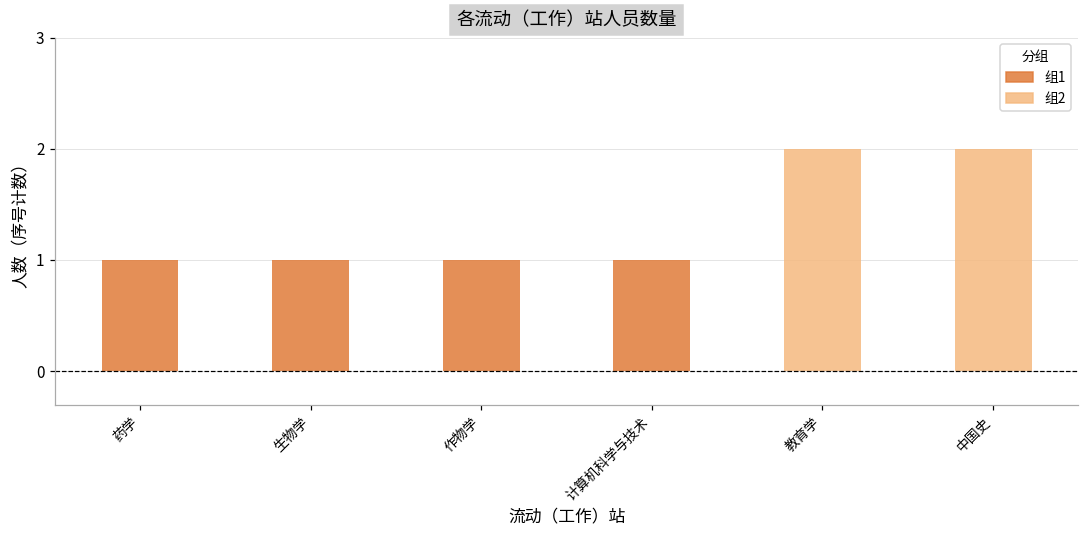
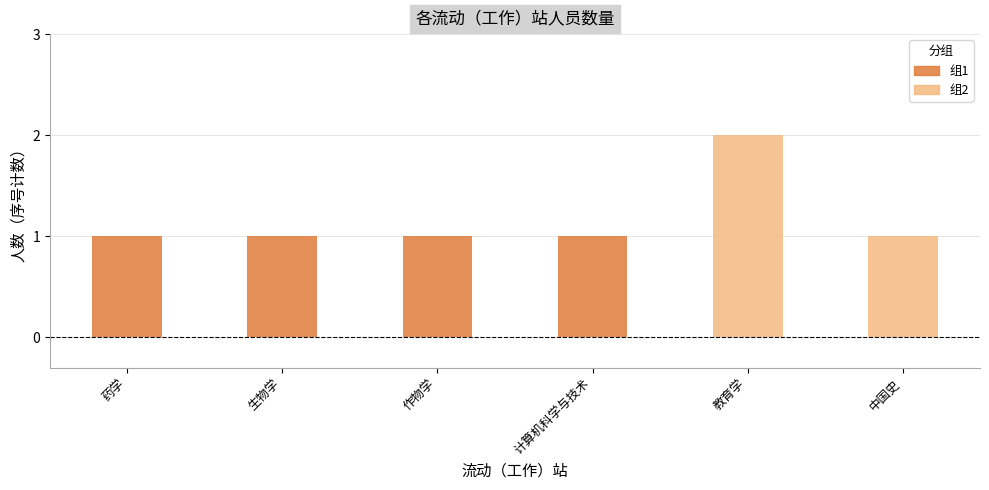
  {
    "组1": {
      "药学": 1,
      "生物学": 1,
      "作物学": 1,
      "计算机科学与技术": 1,
      "教育学": 0,
      "中国史": 0
    },
    "组2": {
-     "中国史": 2
+     "中国史": 1
    }
  }
